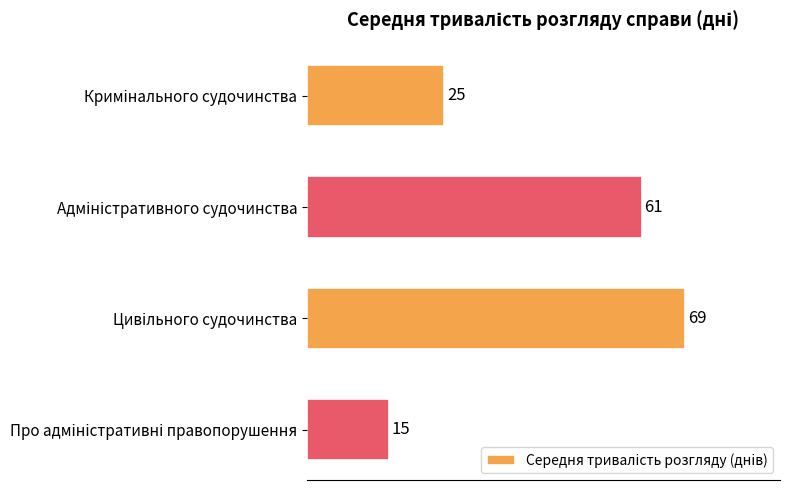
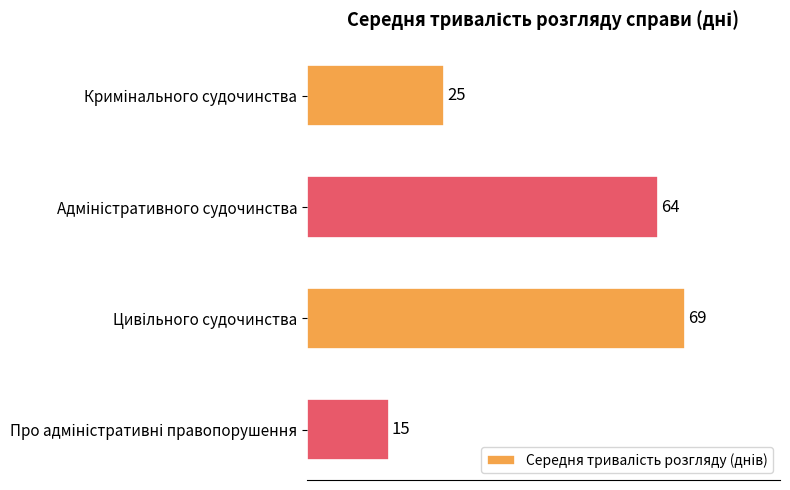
  {
    "Кримінального судочинства": 25,
-   "Адміністративного судочинства": 61,
+   "Адміністративного судочинства": 64,
    "Цивільного судочинства": 69,
    "Про адміністративні правопорушення": 15
  }
